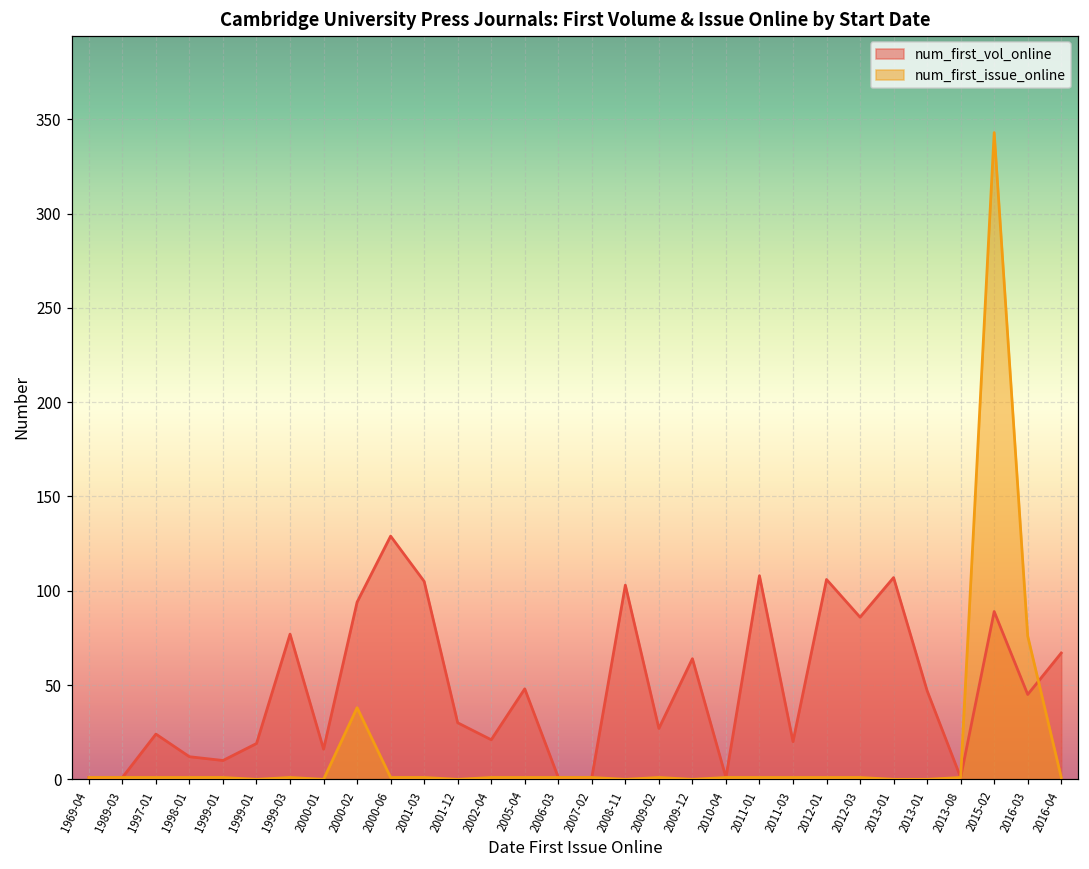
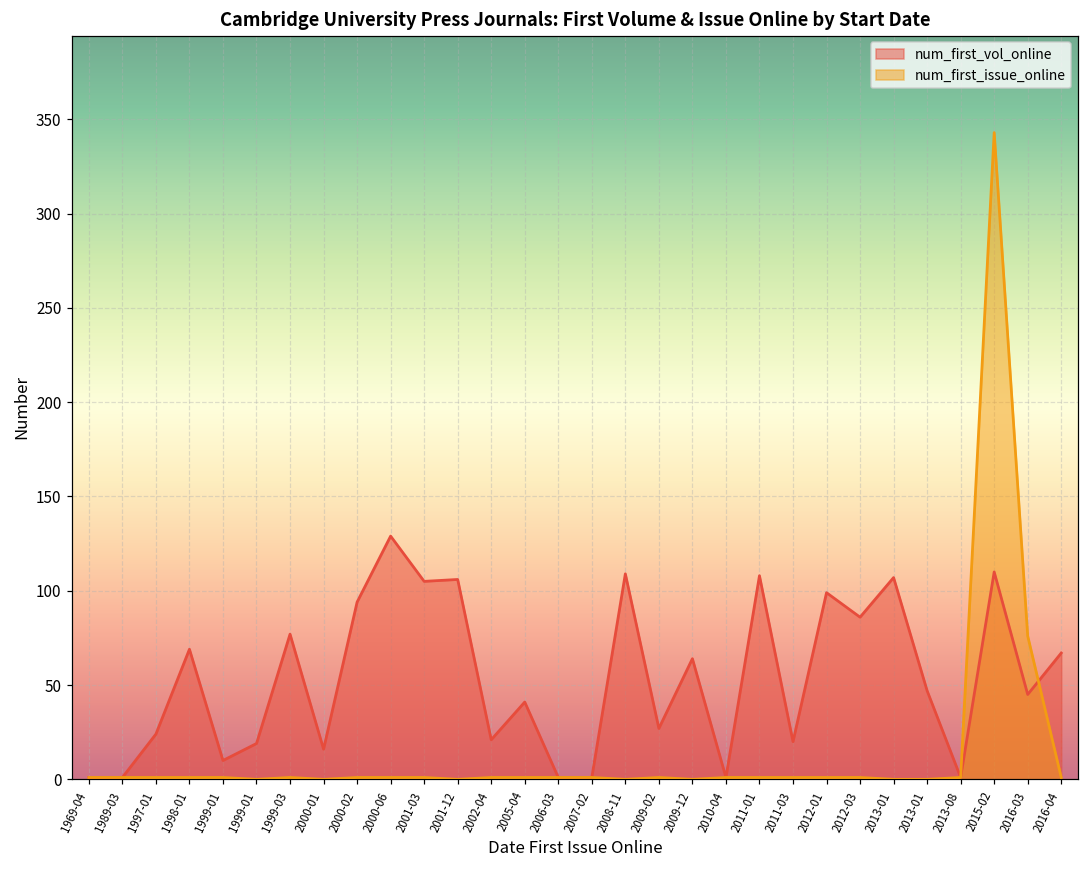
  {
    "num_first_vol_online": {
      "1997-01": 24,
-     "1998-01": 12,
+     "1998-01": 69,
      "1999-03": 77,
      "2000-01": 16,
      "2000-02": 94,
      "2000-06": 129,
      "2001-03": 105,
-     "2001-12": 30,
+     "2001-12": 106,
      "2002-04": 21,
-     "2005-04": 48,
-     "2008-11": 103,
+     "2005-04": 41,
+     "2008-11": 109,
      "2009-02": 27,
      "2009-12": 64,
      "2011-01": 108,
      "2011-03": 20,
-     "2012-01": 106,
+     "2012-01": 99,
      "2012-03": 86,
-     "2015-02": 89,
+     "2015-02": 110,
      "2016-03": 45,
      "2016-04": 67
    },
    "num_first_issue_online": {
      "1997-01": 1,
      "1998-01": 1,
      "1999-03": 1,
      "2000-01": 0,
-     "2000-02": 38,
+     "2000-02": 1,
      "2000-06": 1,
      "2001-03": 1,
      "2001-12": 0,
      "2002-04": 1,
      "2005-04": 1,
      "2008-11": 0,
      "2009-02": 1,
      "2009-12": 0,
      "2011-01": 1,
      "2011-03": 1,
      "2012-01": 1,
      "2012-03": 1,
      "2015-02": 343,
      "2016-03": 76,
      "2016-04": 1
    }
  }
